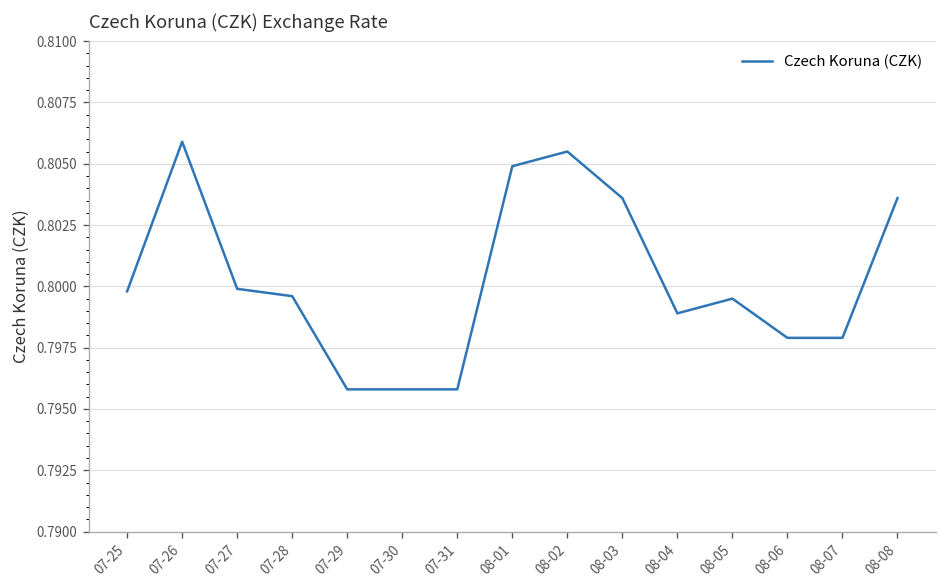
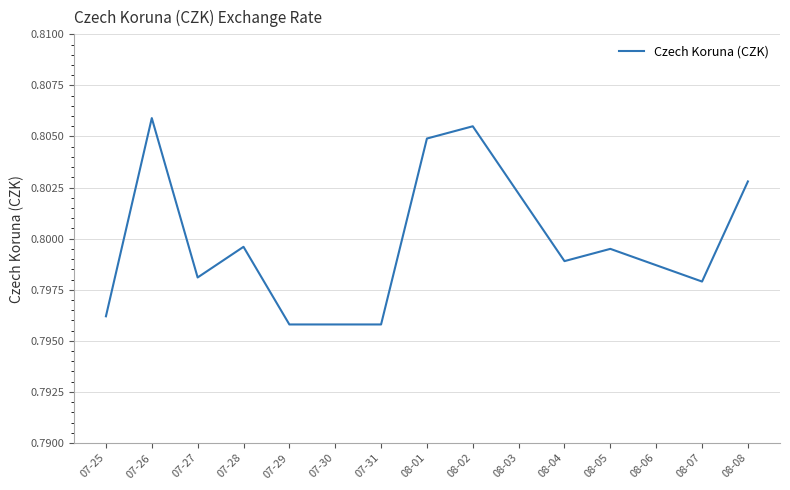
  {
-   "07-25": 0.7998,
+   "07-25": 0.7962,
    "07-26": 0.8059,
-   "07-27": 0.7999,
+   "07-27": 0.7981,
    "07-28": 0.7996,
    "07-29": 0.7958,
    "07-30": 0.7958,
    "07-31": 0.7958,
    "08-01": 0.8049,
    "08-02": 0.8055,
-   "08-03": 0.8036,
+   "08-03": 0.8022,
    "08-04": 0.7989,
    "08-05": 0.7995,
-   "08-06": 0.7979,
+   "08-06": 0.7987,
    "08-07": 0.7979,
-   "08-08": 0.8036
+   "08-08": 0.8028
  }
